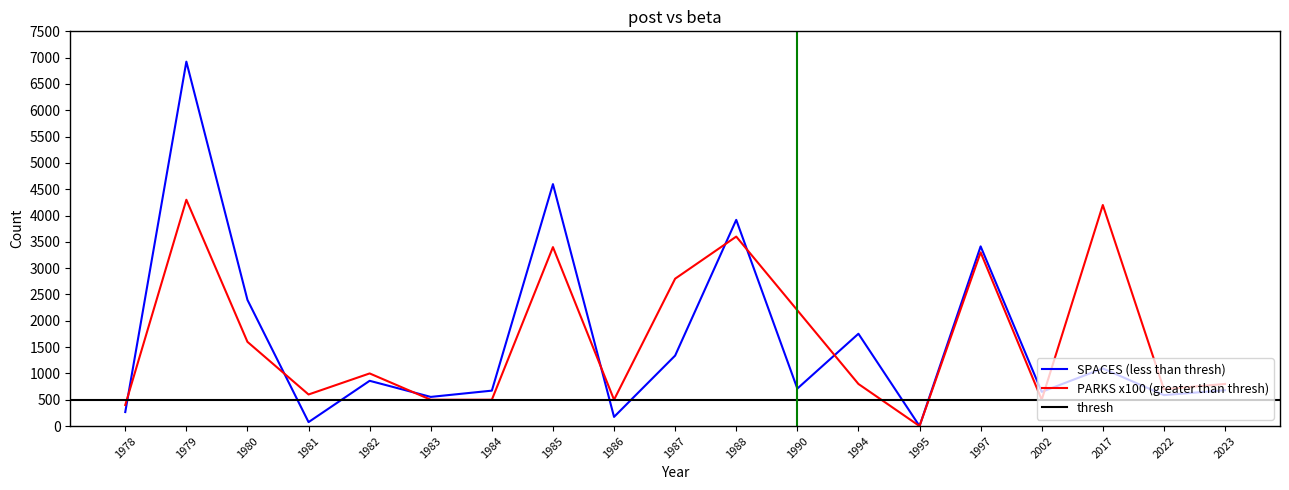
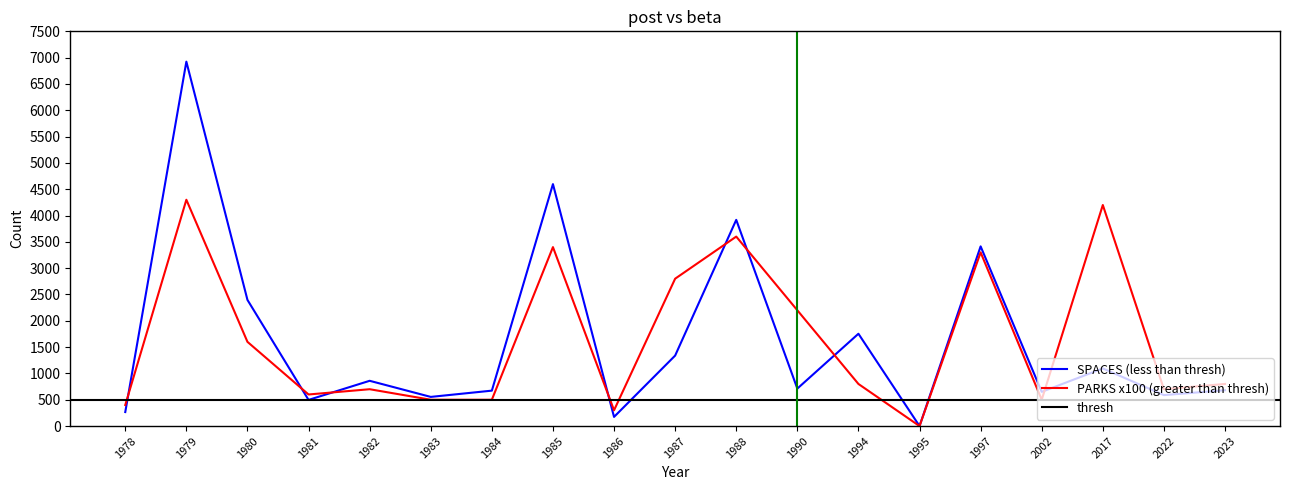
  {
    "SPACES (less than thresh)": {
      "1978": 300,
      "1979": 6900,
      "1980": 2400,
-     "1981": 100,
+     "1981": 500,
      "1982": 900,
      "1983": 600,
      "1984": 700,
      "1985": 4600,
      "1986": 200,
      "1987": 1300,
      "1988": 3900,
      "1990": 700,
      "1994": 1800,
      "1997": 3400
    },
    "PARKS x100 (greater than thresh)": {
      "1978": 400,
      "1979": 4300,
      "1980": 1600,
      "1981": 600,
-     "1982": 1000,
+     "1982": 700,
      "1983": 500,
      "1984": 500,
      "1985": 3400,
-     "1986": 500,
+     "1986": 300,
      "1987": 2800,
      "1988": 3600,
      "1990": 2200,
      "1994": 800,
      "1997": 3300,
      "2017": 4200
    }
  }
